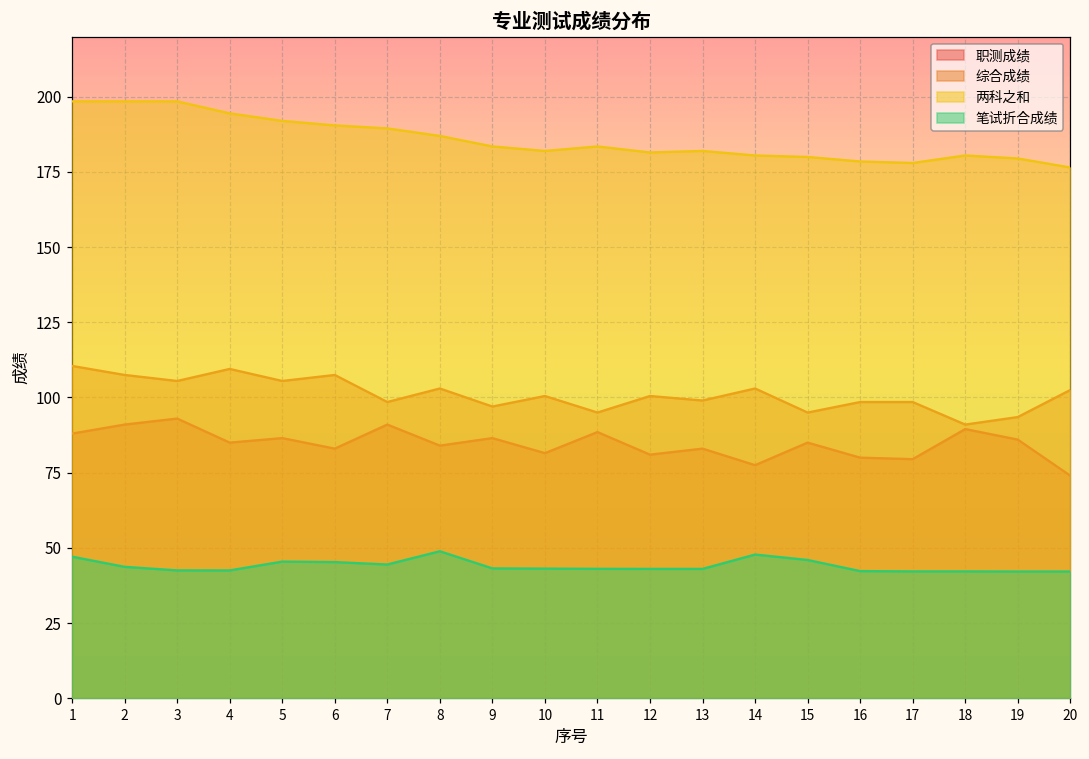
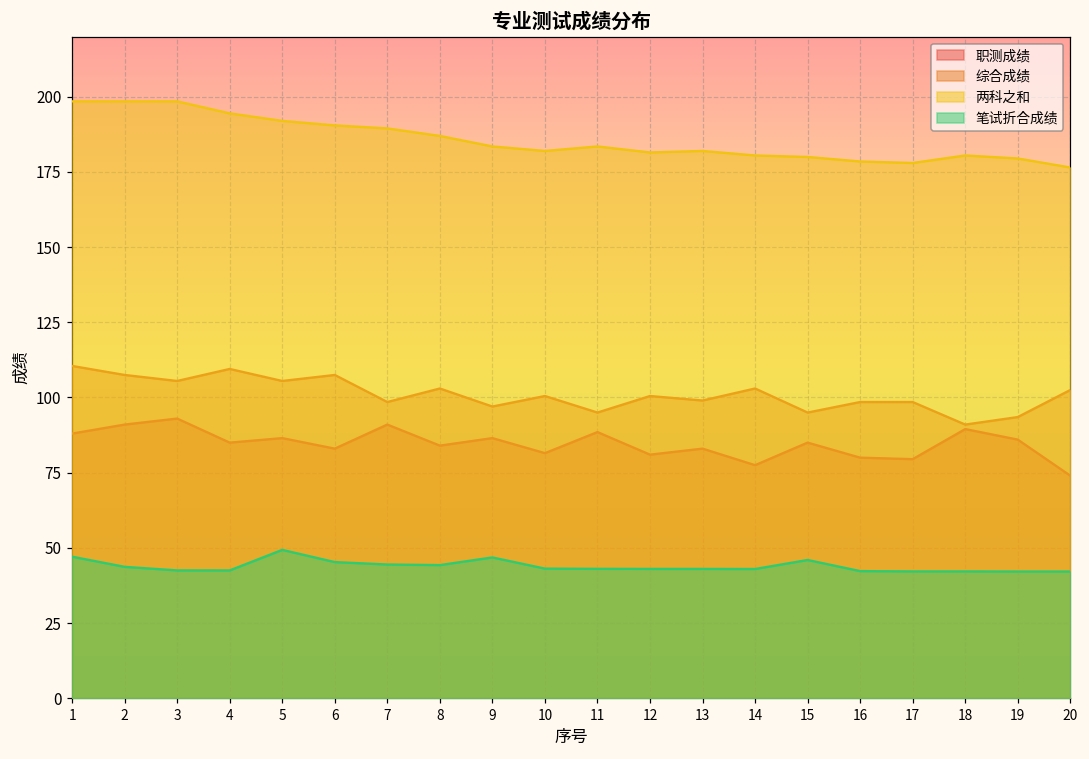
  {
    "笔试折合成绩": {
      "1": 47,
      "2": 44,
      "3": 43,
      "4": 43,
-     "5": 45,
+     "5": 49,
      "6": 45,
      "7": 44,
-     "8": 49,
-     "9": 43,
+     "8": 44,
+     "9": 47,
      "10": 43,
      "11": 43,
      "12": 43,
      "13": 43,
-     "14": 48,
+     "14": 43,
      "15": 46,
      "16": 42,
      "17": 42,
      "18": 42,
      "19": 42,
      "20": 42
    }
  }
